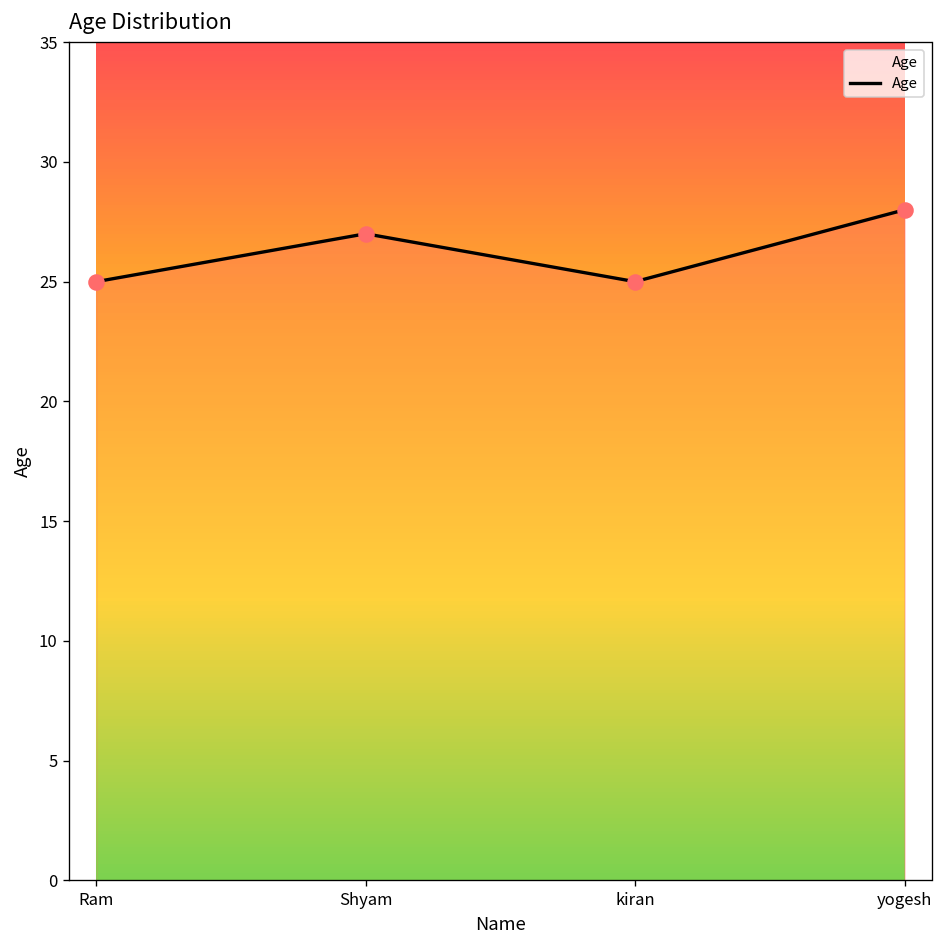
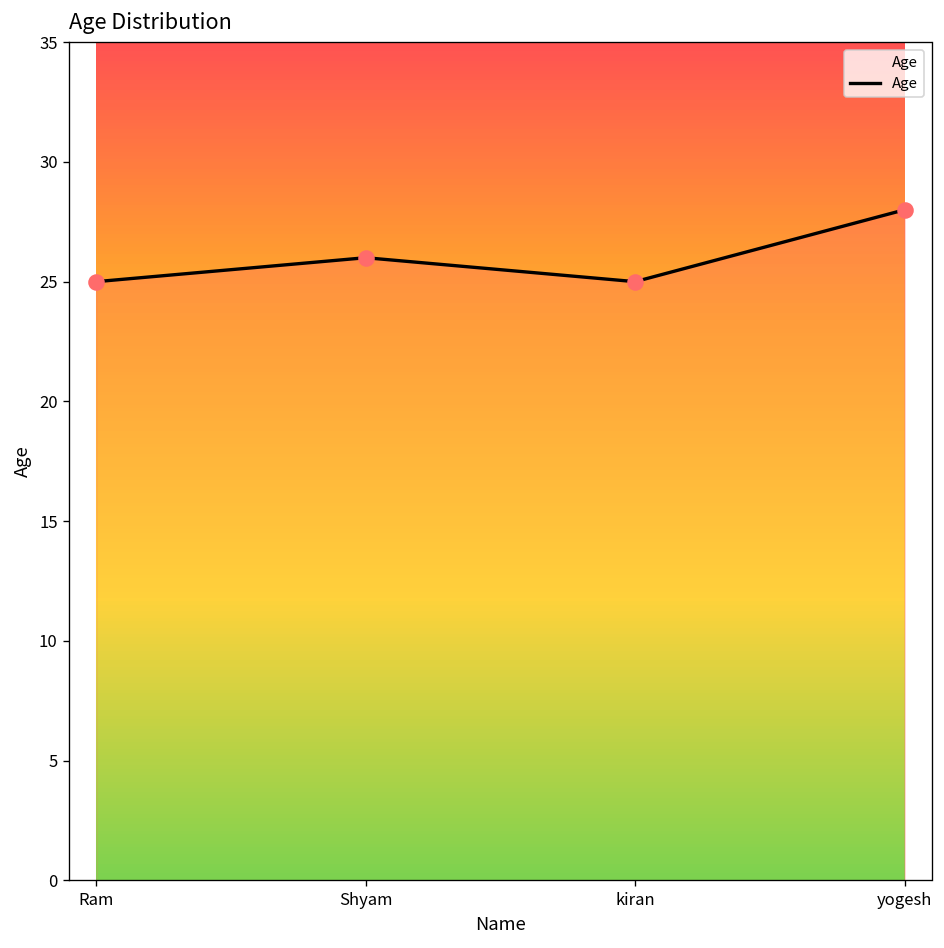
  {
    "Ram": 25,
-   "Shyam": 27,
+   "Shyam": 26,
    "kiran": 25,
    "yogesh": 28
  }
